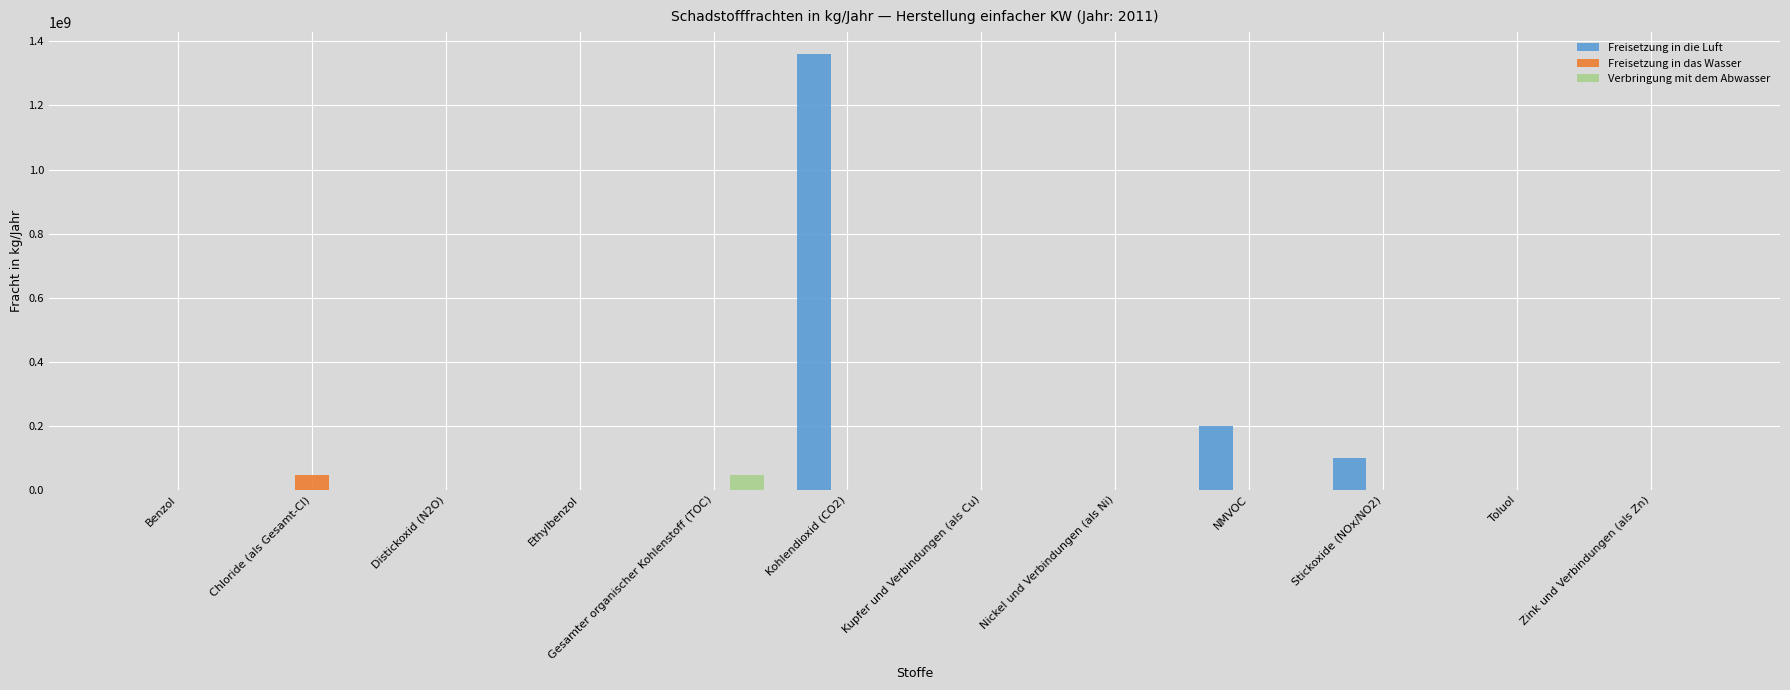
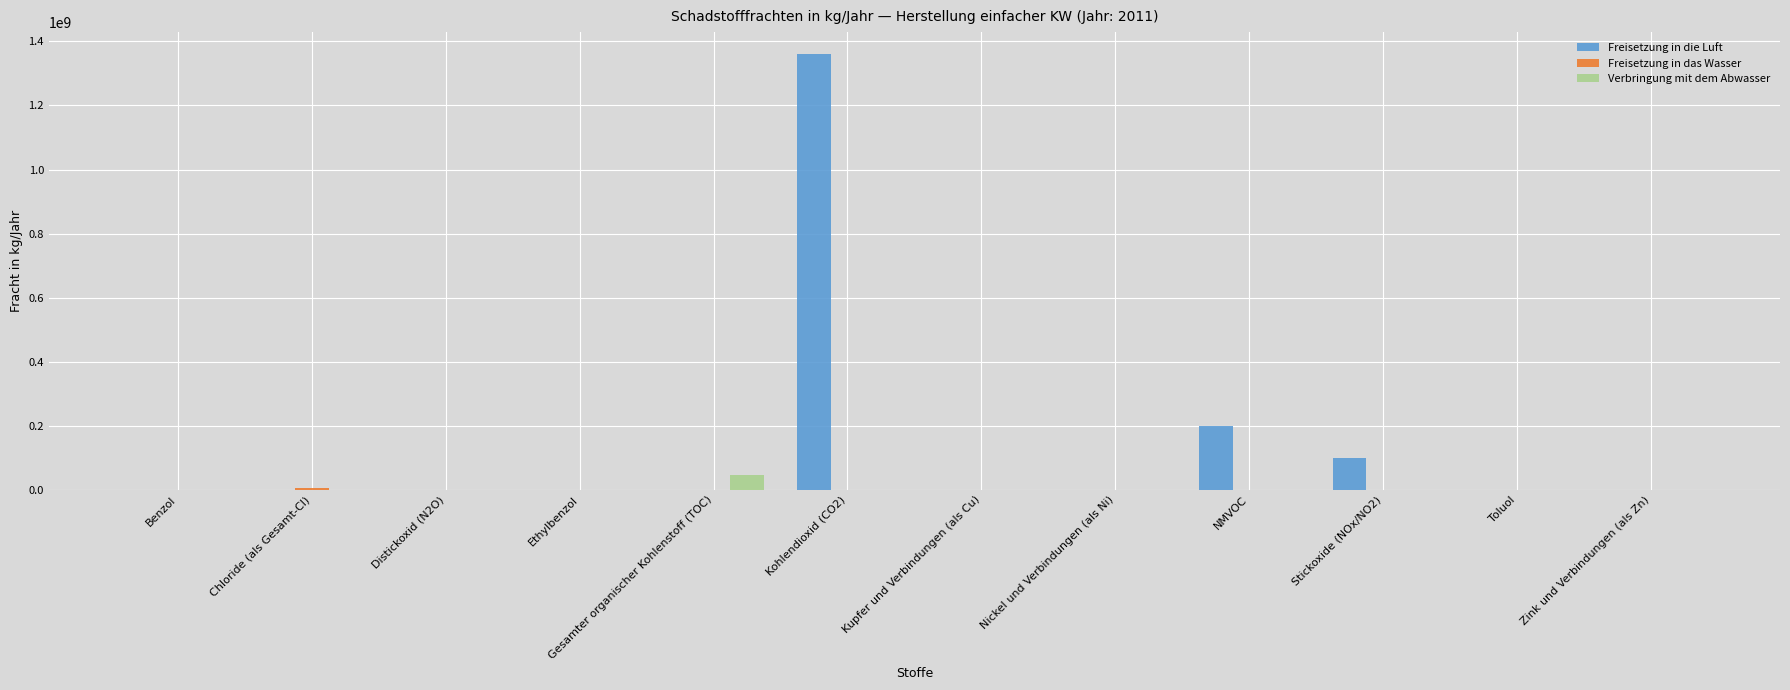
  {
    "Freisetzung in die Luft": {
      "Benzol": 0,
      "Chloride (als Gesamt-Cl)": 0,
      "Ethylbenzol": 0,
      "Gesamter organischer Kohlenstoff (TOC)": 0,
      "Kohlendioxid (CO2)": 1360000000,
      "Kupfer und Verbindungen (als Cu)": 0,
      "Nickel und Verbindungen (als Ni)": 0,
      "NMVOC": 200000000,
      "Stickoxide (NOx/NO2)": 100000000,
      "Toluol": 0,
      "Zink und Verbindungen (als Zn)": 0
    },
    "Freisetzung in das Wasser": {
      "Benzol": 0,
-     "Chloride (als Gesamt-Cl)": 50000000,
+     "Chloride (als Gesamt-Cl)": 0,
      "Distickoxid (N2O)": 0,
      "Ethylbenzol": 0,
      "Kohlendioxid (CO2)": 0,
      "Kupfer und Verbindungen (als Cu)": 0,
      "Nickel und Verbindungen (als Ni)": 0,
      "NMVOC": 0,
      "Stickoxide (NOx/NO2)": 0,
      "Toluol": 0
    },
    "Verbringung mit dem Abwasser": {
      "Chloride (als Gesamt-Cl)": 0,
      "Distickoxid (N2O)": 0,
      "Gesamter organischer Kohlenstoff (TOC)": 40000000,
      "Kohlendioxid (CO2)": 0,
      "NMVOC": 0,
      "Stickoxide (NOx/NO2)": 0
    }
  }
